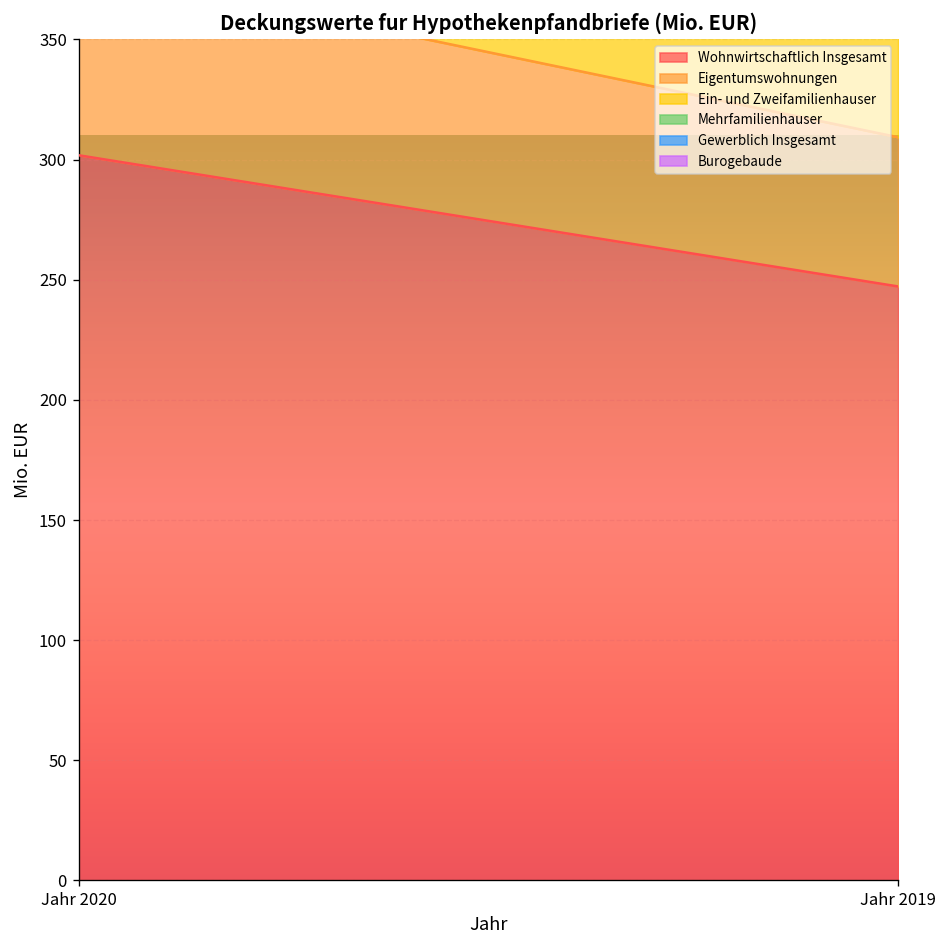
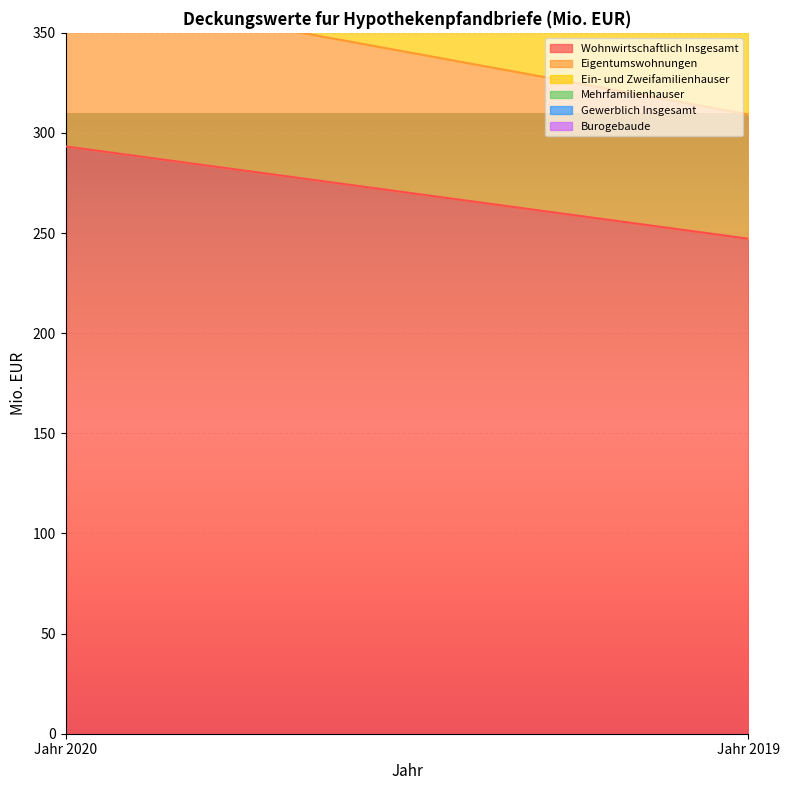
  {
    "Wohnwirtschaftlich Insgesamt": {
-     "Jahr 2020": 302,
+     "Jahr 2020": 293,
      "Jahr 2019": 247
    },
    "Eigentumswohnungen": {
      "Jahr 2019": 62
    }
  }
